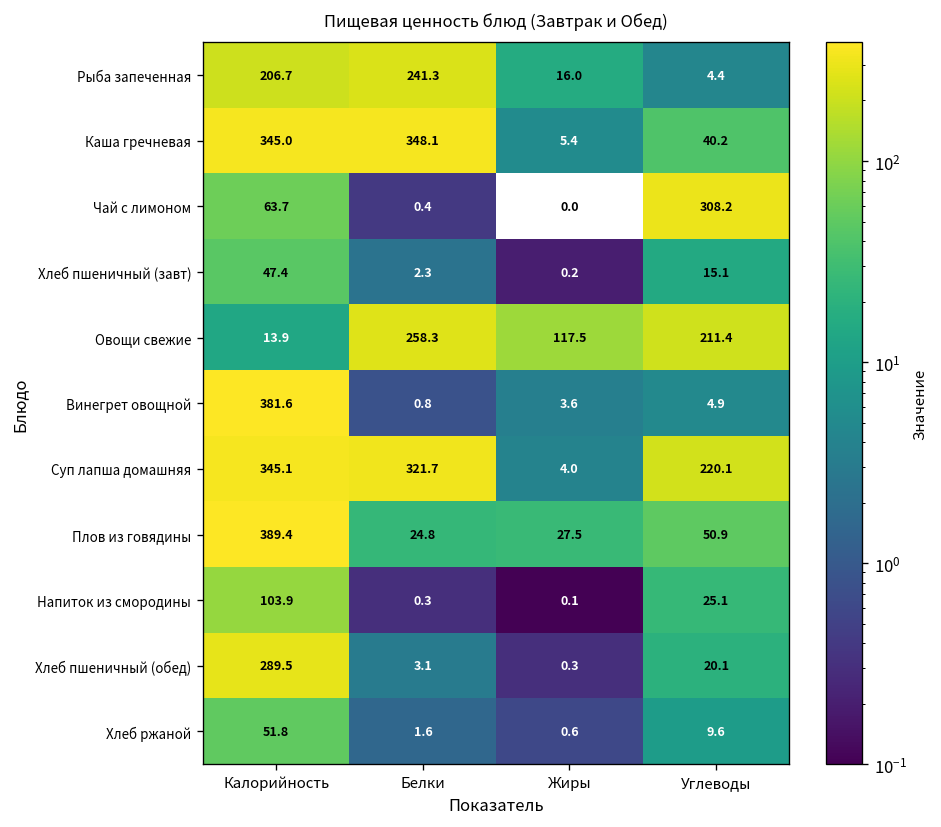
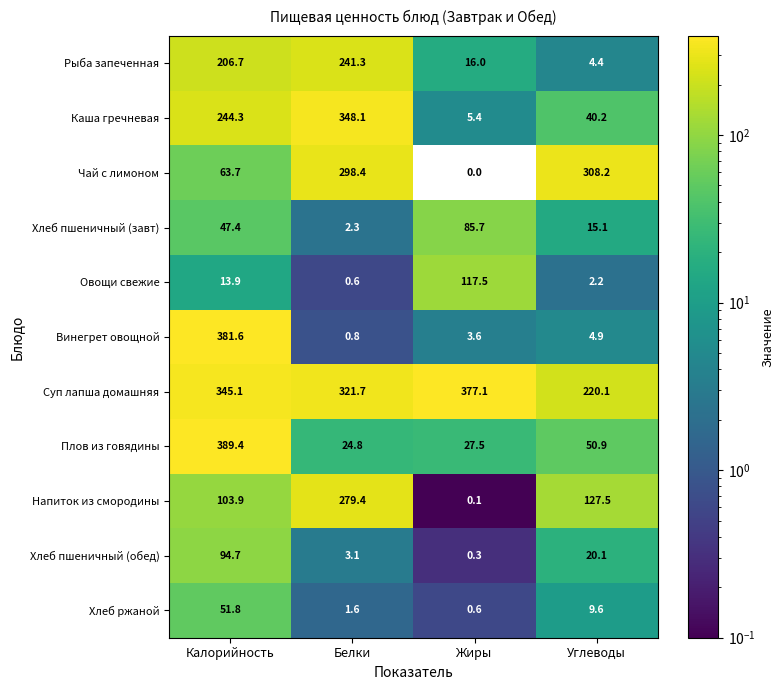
  {
    "Рыба запеченная": {
      "Калорийность": 206.7,
      "Белки": 241.3,
      "Жиры": 16.0,
      "Углеводы": 4.4
    },
    "Каша гречневая": {
-     "Калорийность": 345.0,
+     "Калорийность": 244.3,
      "Белки": 348.1,
      "Жиры": 5.4,
      "Углеводы": 40.2
    },
    "Чай с лимоном": {
      "Калорийность": 63.7,
-     "Белки": 0.4,
+     "Белки": 298.4,
      "Жиры": 0.0,
      "Углеводы": 308.2
    },
    "Хлеб пшеничный (завт)": {
      "Калорийность": 47.4,
      "Белки": 2.3,
-     "Жиры": 0.2,
+     "Жиры": 85.7,
      "Углеводы": 15.1
    },
    "Овощи свежие": {
      "Калорийность": 13.9,
-     "Белки": 258.3,
+     "Белки": 0.6,
      "Жиры": 117.5,
-     "Углеводы": 211.4
+     "Углеводы": 2.2
    },
    "Винегрет овощной": {
      "Калорийность": 381.6,
      "Белки": 0.8,
      "Жиры": 3.6,
      "Углеводы": 4.9
    },
    "Суп лапша домашняя": {
      "Калорийность": 345.1,
      "Белки": 321.7,
-     "Жиры": 4.0,
+     "Жиры": 377.1,
      "Углеводы": 220.1
    },
    "Плов из говядины": {
      "Калорийность": 389.4,
      "Белки": 24.8,
      "Жиры": 27.5,
      "Углеводы": 50.9
    },
    "Напиток из смородины": {
      "Калорийность": 103.9,
-     "Белки": 0.3,
+     "Белки": 279.4,
      "Жиры": 0.1,
-     "Углеводы": 25.1
+     "Углеводы": 127.5
    },
    "Хлеб пшеничный (обед)": {
-     "Калорийность": 289.5,
+     "Калорийность": 94.7,
      "Белки": 3.1,
      "Жиры": 0.3,
      "Углеводы": 20.1
    },
    "Хлеб ржаной": {
      "Калорийность": 51.8,
      "Белки": 1.6,
      "Жиры": 0.6,
      "Углеводы": 9.6
    }
  }
